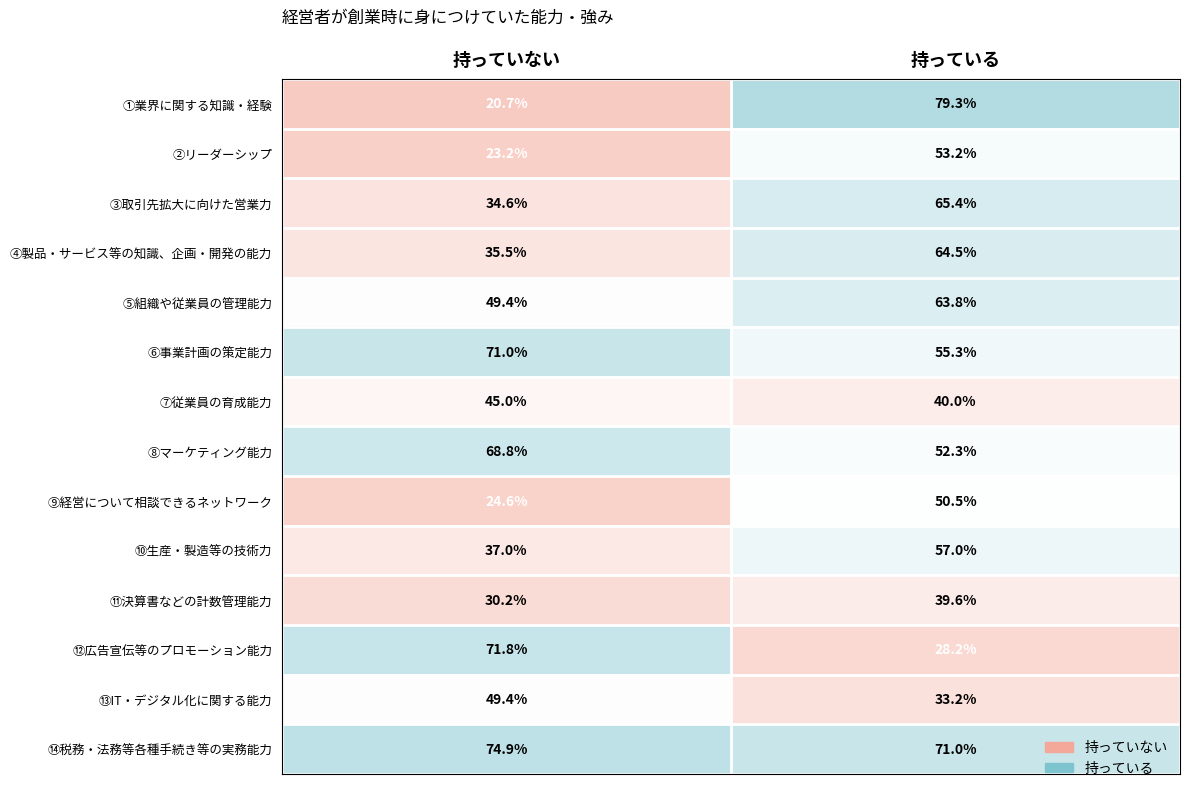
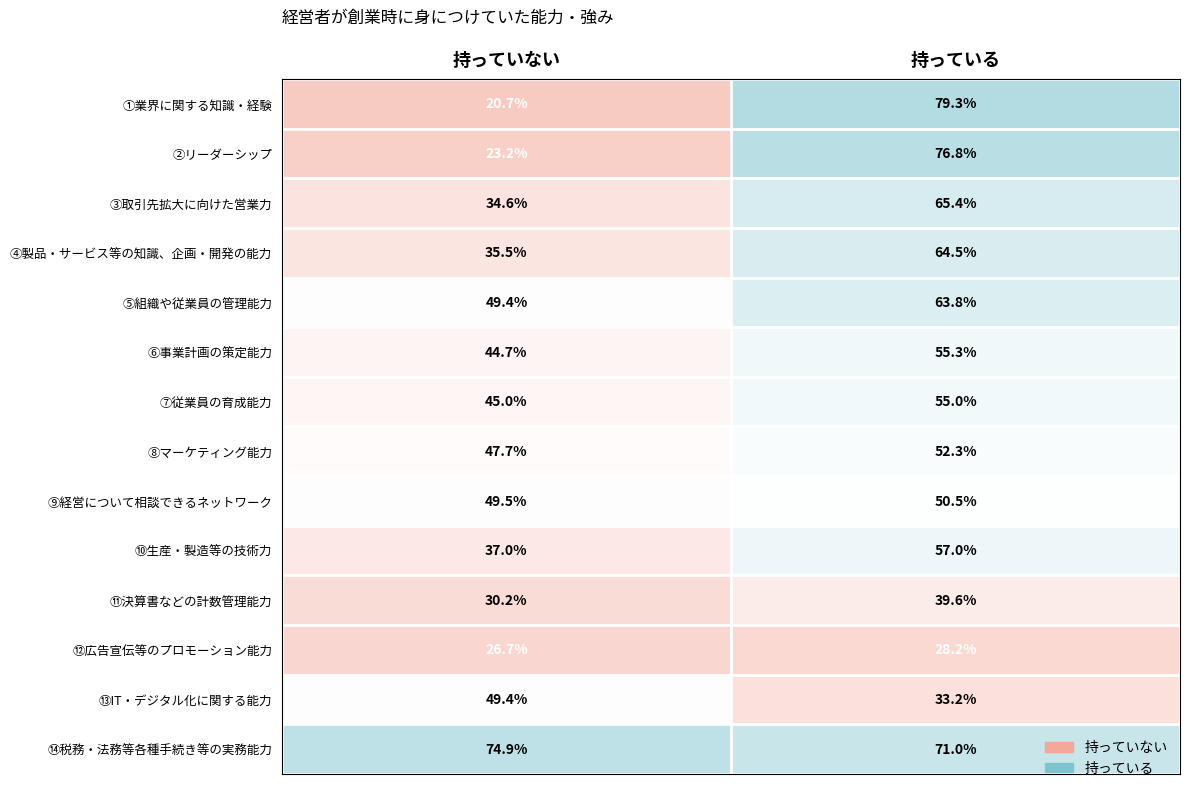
  {
    "①業界に関する知識・経験": {
      "持っていない": "20.7%",
      "持っている": "79.3%"
    },
    "②リーダーシップ": {
      "持っていない": "23.2%",
-     "持っている": "53.2%"
+     "持っている": "76.8%"
    },
    "③取引先拡大に向けた営業力": {
      "持っていない": "34.6%",
      "持っている": "65.4%"
    },
    "④製品・サービス等の知識、企画・開発の能力": {
      "持っていない": "35.5%",
      "持っている": "64.5%"
    },
    "⑤組織や従業員の管理能力": {
      "持っていない": "49.4%",
      "持っている": "63.8%"
    },
    "⑥事業計画の策定能力": {
-     "持っていない": "71.0%",
+     "持っていない": "44.7%",
      "持っている": "55.3%"
    },
    "⑦従業員の育成能力": {
      "持っていない": "45.0%",
-     "持っている": "40.0%"
+     "持っている": "55.0%"
    },
    "⑧マーケティング能力": {
-     "持っていない": "68.8%",
+     "持っていない": "47.7%",
      "持っている": "52.3%"
    },
    "⑨経営について相談できるネットワーク": {
-     "持っていない": "24.6%",
+     "持っていない": "49.5%",
      "持っている": "50.5%"
    },
    "⑩生産・製造等の技術力": {
      "持っていない": "37.0%",
      "持っている": "57.0%"
    },
    "⑪決算書などの計数管理能力": {
      "持っていない": "30.2%",
      "持っている": "39.6%"
    },
    "⑫広告宣伝等のプロモーション能力": {
-     "持っていない": "71.8%"
+     "持っていない": "26.7%"
    },
    "⑬IT・デジタル化に関する能力": {
      "持っていない": "49.4%",
      "持っている": "33.2%"
    },
    "⑭税務・法務等各種手続き等の実務能力": {
      "持っていない": "74.9%",
      "持っている": "71.0%"
    }
  }
